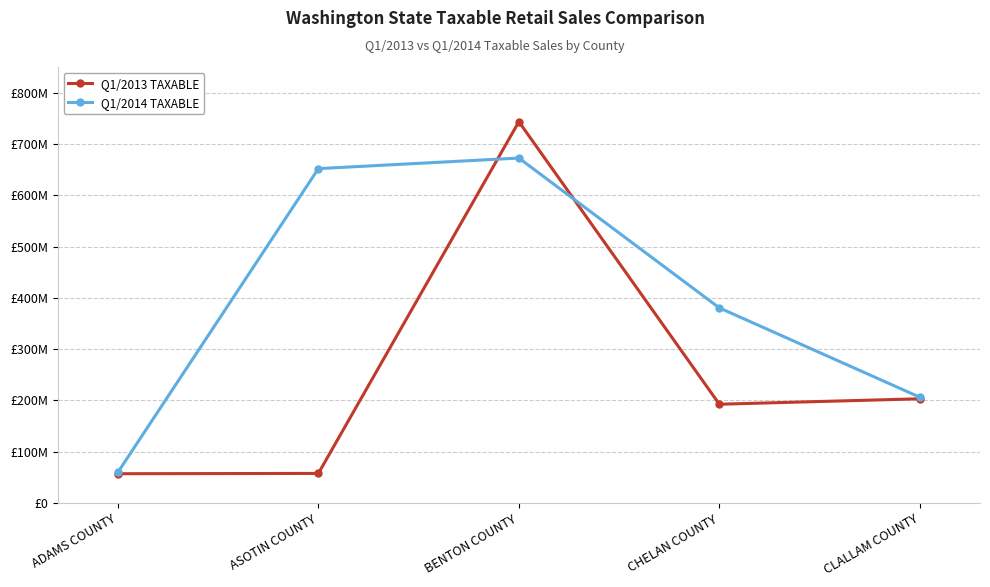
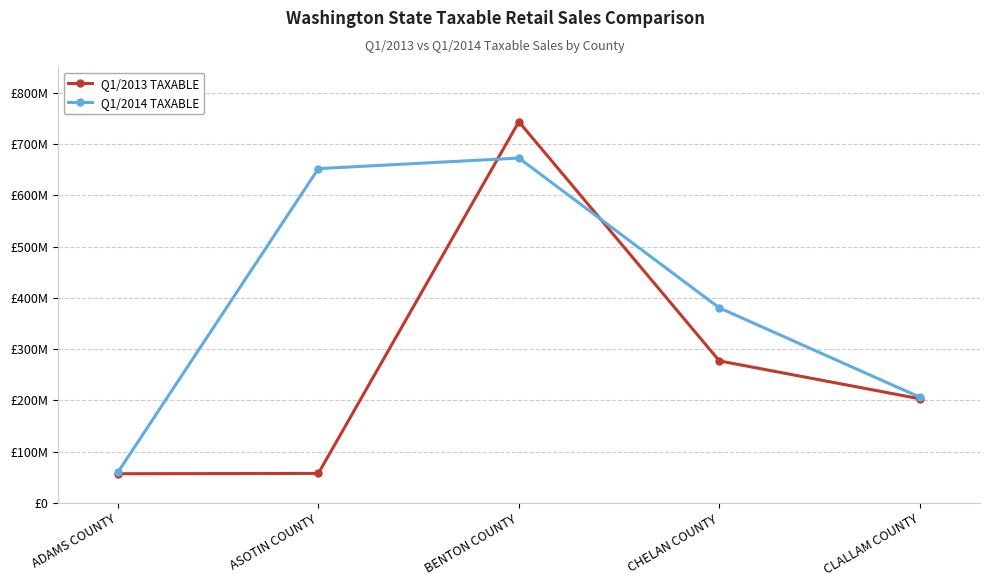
  {
    "Q1/2013 TAXABLE": {
      "ASOTIN COUNTY": "£60000000",
      "BENTON COUNTY": "£740000000",
-     "CHELAN COUNTY": "£190000000"
+     "CHELAN COUNTY": "£280000000"
    },
    "Q1/2014 TAXABLE": {
      "ASOTIN COUNTY": "£650000000",
      "BENTON COUNTY": "£670000000",
      "CHELAN COUNTY": "£380000000"
    }
  }
